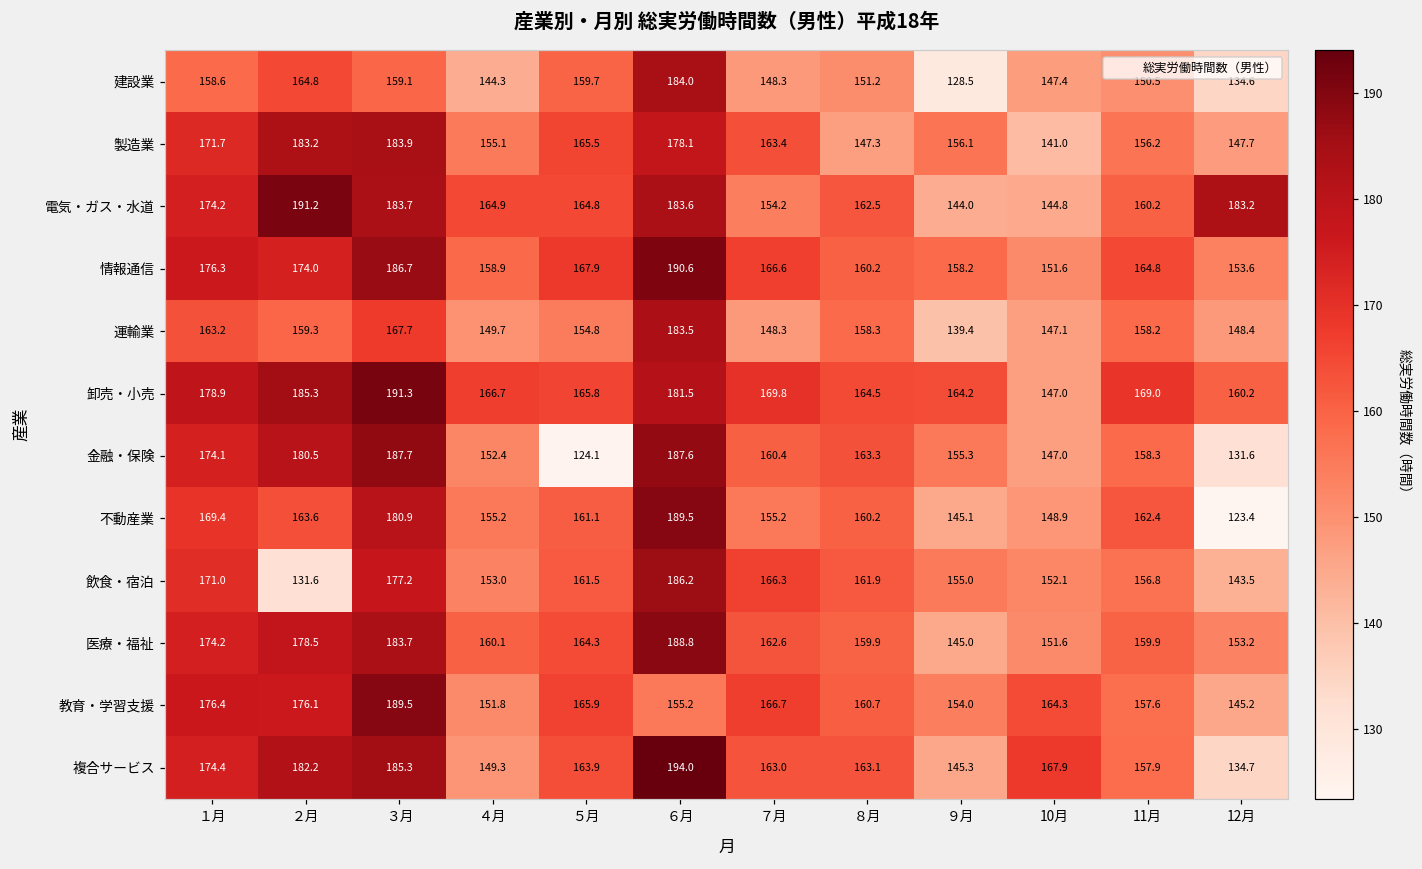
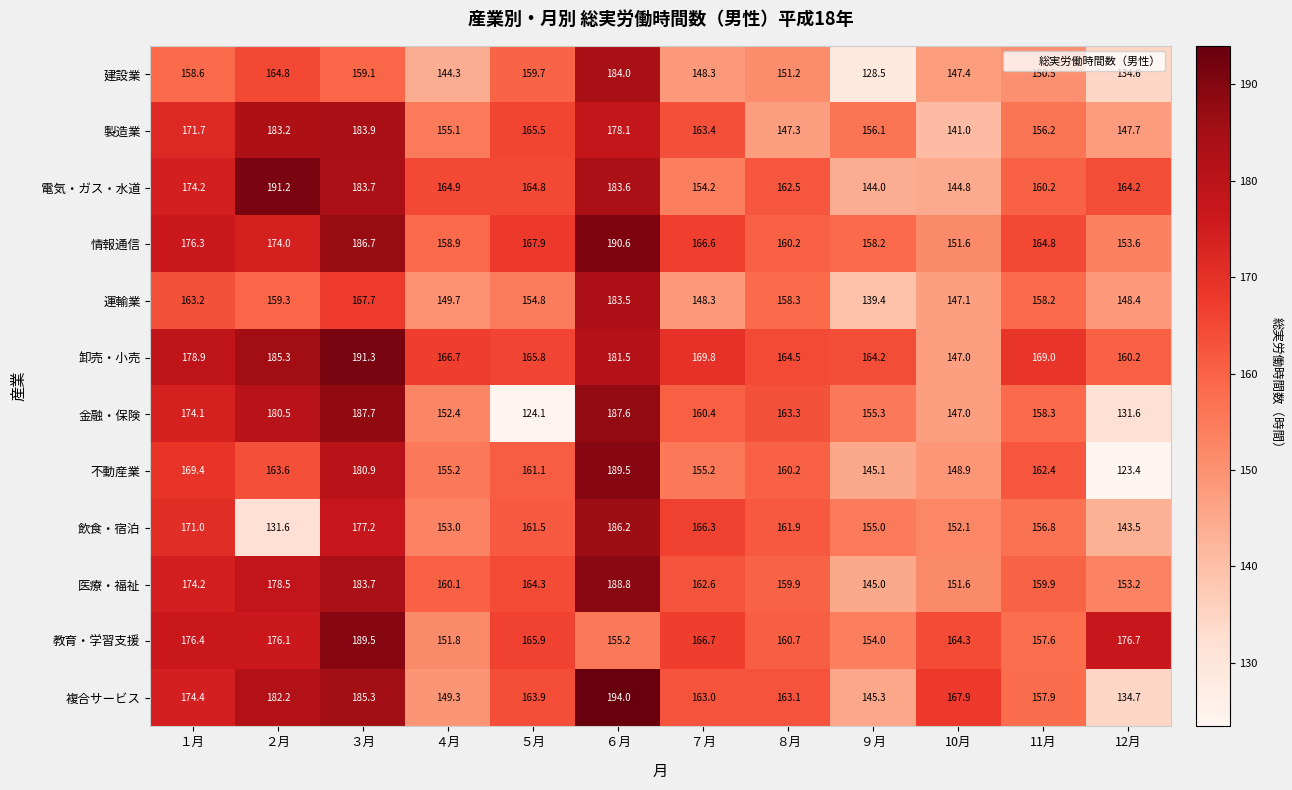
  {
    "建設業": {
      "１月": 158.6,
      "２月": 164.8,
      "３月": 159.1,
      "４月": 144.3,
      "５月": 159.7,
      "６月": 184.0,
      "７月": 148.3,
      "８月": 151.2,
      "９月": 128.5,
      "10月": 147.4
    },
    "製造業": {
      "１月": 171.7,
      "２月": 183.2,
      "３月": 183.9,
      "４月": 155.1,
      "５月": 165.5,
      "６月": 178.1,
      "７月": 163.4,
      "８月": 147.3,
      "９月": 156.1,
      "10月": 141.0,
      "11月": 156.2,
      "12月": 147.7
    },
    "電気・ガス・水道": {
      "１月": 174.2,
      "２月": 191.2,
      "３月": 183.7,
      "４月": 164.9,
      "５月": 164.8,
      "６月": 183.6,
      "７月": 154.2,
      "８月": 162.5,
      "９月": 144.0,
      "10月": 144.8,
      "11月": 160.2,
-     "12月": 183.2
+     "12月": 164.2
    },
    "情報通信": {
      "１月": 176.3,
      "２月": 174.0,
      "３月": 186.7,
      "４月": 158.9,
      "５月": 167.9,
      "６月": 190.6,
      "７月": 166.6,
      "８月": 160.2,
      "９月": 158.2,
      "10月": 151.6,
      "11月": 164.8,
      "12月": 153.6
    },
    "運輸業": {
      "１月": 163.2,
      "２月": 159.3,
      "３月": 167.7,
      "４月": 149.7,
      "５月": 154.8,
      "６月": 183.5,
      "７月": 148.3,
      "８月": 158.3,
      "９月": 139.4,
      "10月": 147.1,
      "11月": 158.2,
      "12月": 148.4
    },
    "卸売・小売": {
      "１月": 178.9,
      "２月": 185.3,
      "３月": 191.3,
      "４月": 166.7,
      "５月": 165.8,
      "６月": 181.5,
      "７月": 169.8,
      "８月": 164.5,
      "９月": 164.2,
      "10月": 147.0,
      "11月": 169.0,
      "12月": 160.2
    },
    "金融・保険": {
      "１月": 174.1,
      "２月": 180.5,
      "３月": 187.7,
      "４月": 152.4,
      "５月": 124.1,
      "６月": 187.6,
      "７月": 160.4,
      "８月": 163.3,
      "９月": 155.3,
      "10月": 147.0,
      "11月": 158.3,
      "12月": 131.6
    },
    "不動産業": {
      "１月": 169.4,
      "２月": 163.6,
      "３月": 180.9,
      "４月": 155.2,
      "５月": 161.1,
      "６月": 189.5,
      "７月": 155.2,
      "８月": 160.2,
      "９月": 145.1,
      "10月": 148.9,
      "11月": 162.4,
      "12月": 123.4
    },
    "飲食・宿泊": {
      "１月": 171.0,
      "２月": 131.6,
      "３月": 177.2,
      "４月": 153.0,
      "５月": 161.5,
      "６月": 186.2,
      "７月": 166.3,
      "８月": 161.9,
      "９月": 155.0,
      "10月": 152.1,
      "11月": 156.8,
      "12月": 143.5
    },
    "医療・福祉": {
      "１月": 174.2,
      "２月": 178.5,
      "３月": 183.7,
      "４月": 160.1,
      "５月": 164.3,
      "６月": 188.8,
      "７月": 162.6,
      "８月": 159.9,
      "９月": 145.0,
      "10月": 151.6,
      "11月": 159.9,
      "12月": 153.2
    },
    "教育・学習支援": {
      "１月": 176.4,
      "２月": 176.1,
      "３月": 189.5,
      "４月": 151.8,
      "５月": 165.9,
      "６月": 155.2,
      "７月": 166.7,
      "８月": 160.7,
      "９月": 154.0,
      "10月": 164.3,
      "11月": 157.6,
-     "12月": 145.2
+     "12月": 176.7
    },
    "複合サービス": {
      "１月": 174.4,
      "２月": 182.2,
      "３月": 185.3,
      "４月": 149.3,
      "５月": 163.9,
      "６月": 194.0,
      "７月": 163.0,
      "８月": 163.1,
      "９月": 145.3,
      "10月": 167.9,
      "11月": 157.9,
      "12月": 134.7
    }
  }
